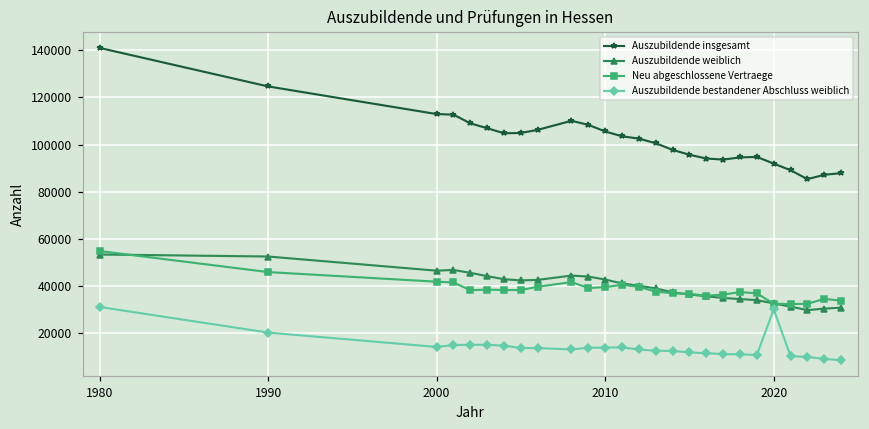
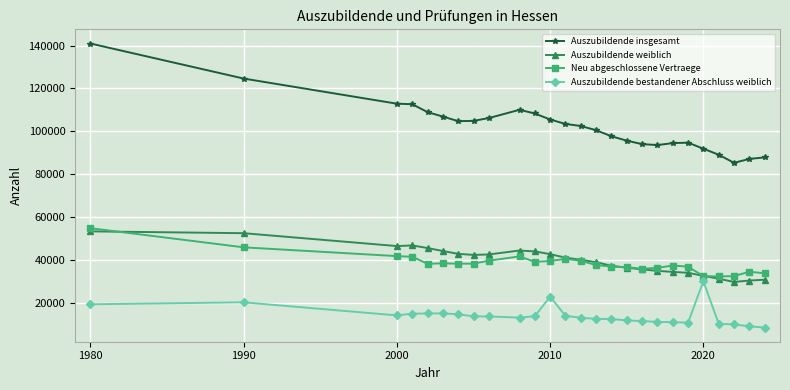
  {
    "Auszubildende bestandener Abschluss weiblich": {
-     "1980": 31000,
+     "1980": 19000,
      "1990": 20000,
      "2000": 14000,
-     "2010": 14000,
+     "2010": 23000,
      "2020": 30000
    }
  }
